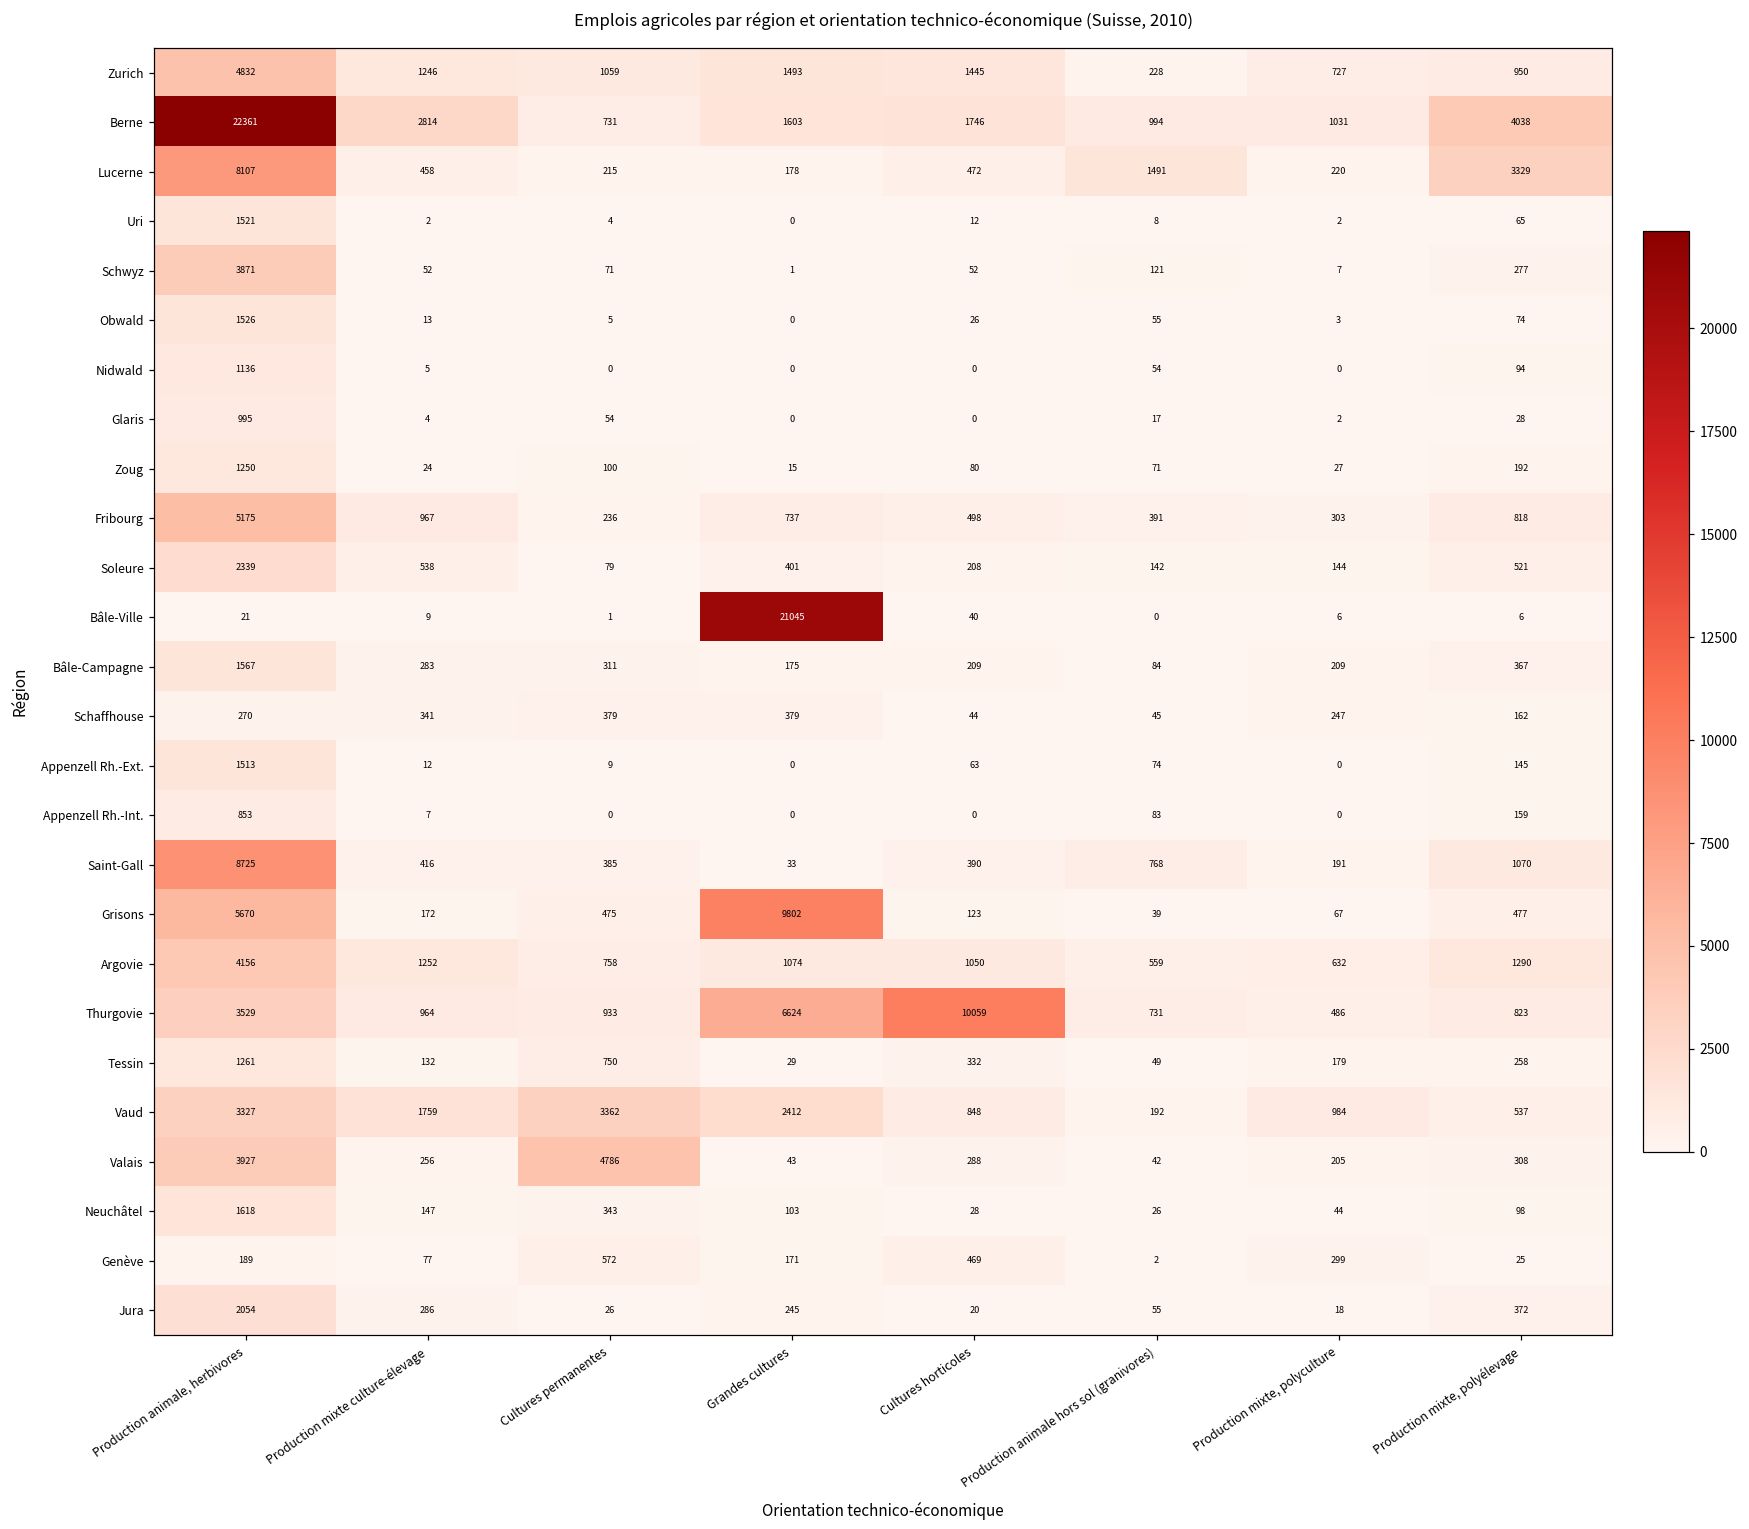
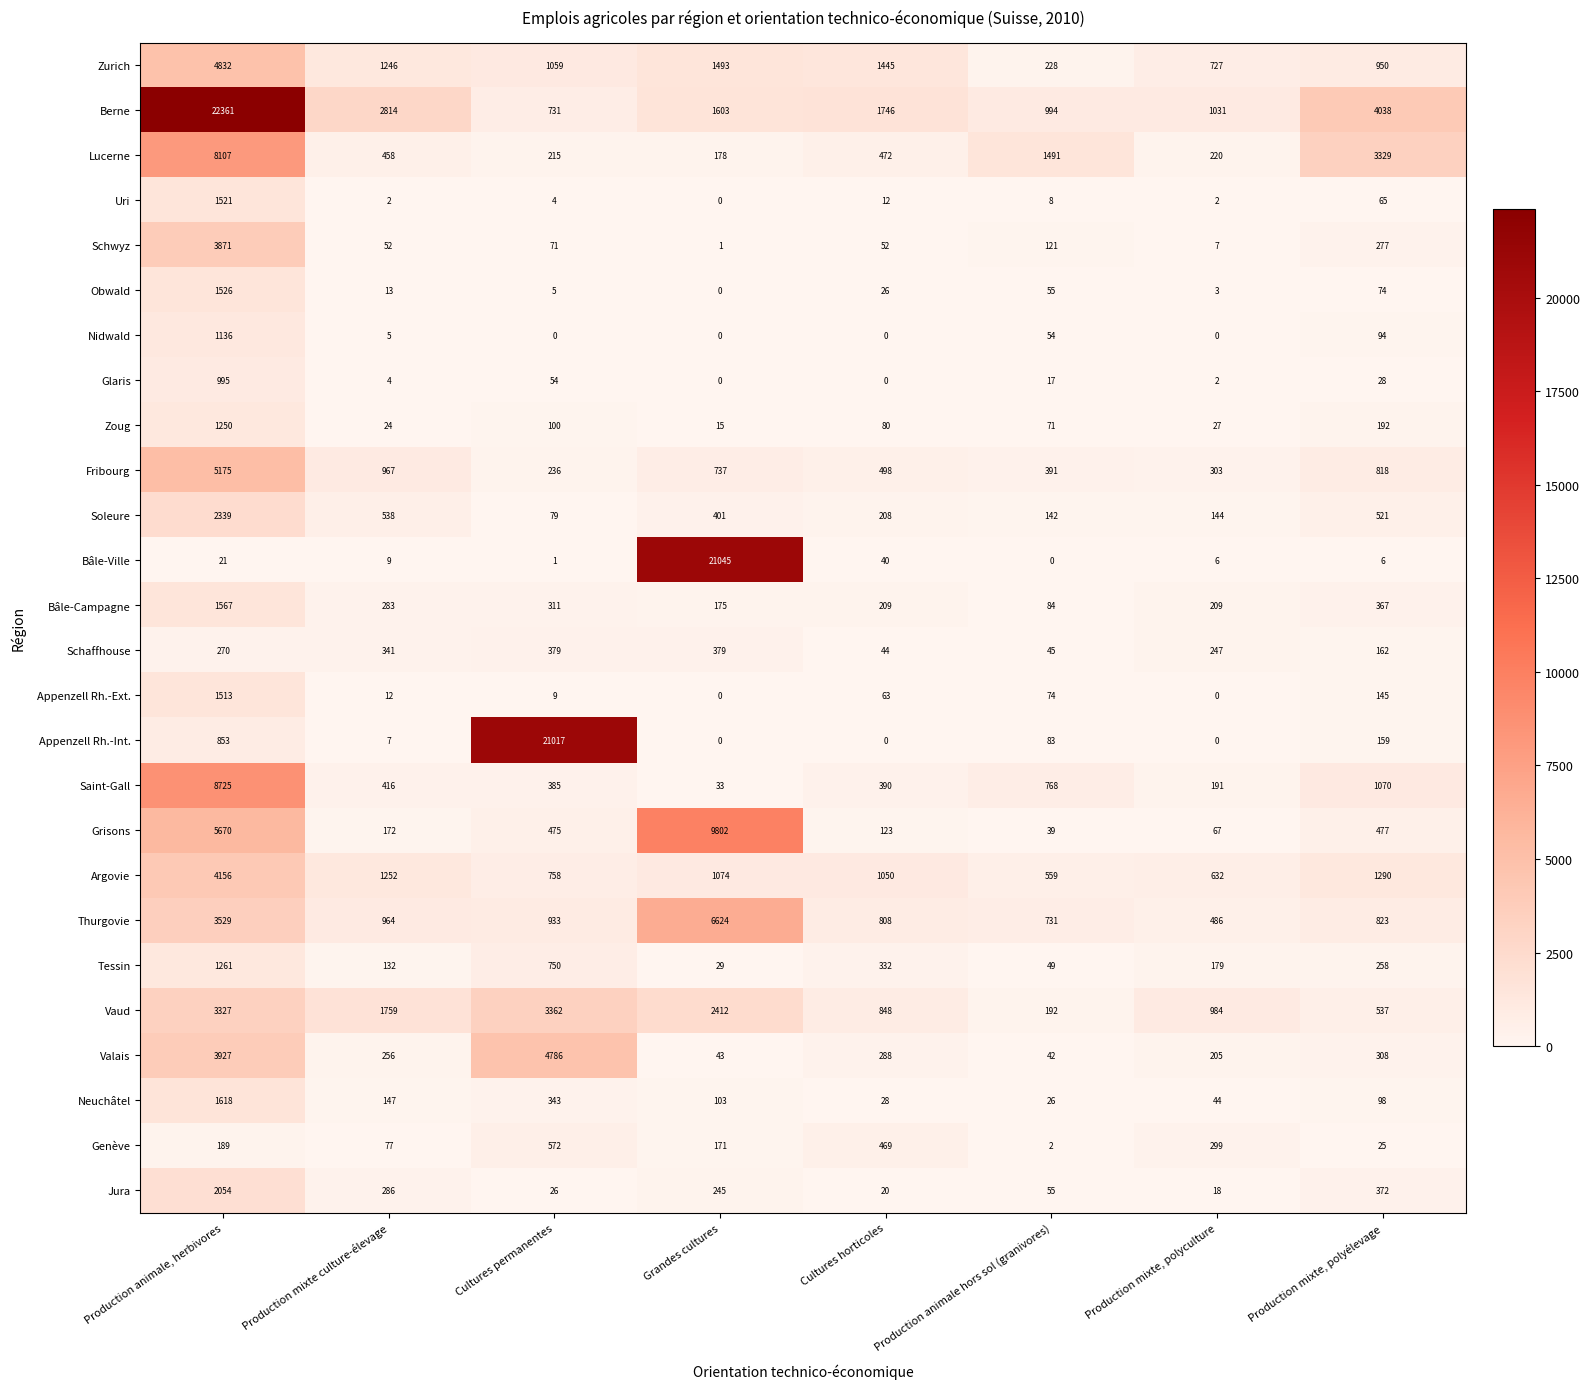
  {
    "Appenzell Rh.-Int.": {
      "Production animale, herbivores": 853,
      "Production mixte culture-élevage": 7,
-     "Cultures permanentes": 0,
+     "Cultures permanentes": 21017,
      "Grandes cultures": 0,
      "Cultures horticoles": 0,
      "Production animale hors sol (granivores)": 83,
      "Production mixte, polyculture": 0,
      "Production mixte, polyélevage": 159
    },
    "Thurgovie": {
      "Production animale, herbivores": 3529,
      "Production mixte culture-élevage": 964,
      "Cultures permanentes": 933,
      "Grandes cultures": 6624,
-     "Cultures horticoles": 10059,
+     "Cultures horticoles": 808,
      "Production animale hors sol (granivores)": 731,
      "Production mixte, polyculture": 486,
      "Production mixte, polyélevage": 823
    }
  }
